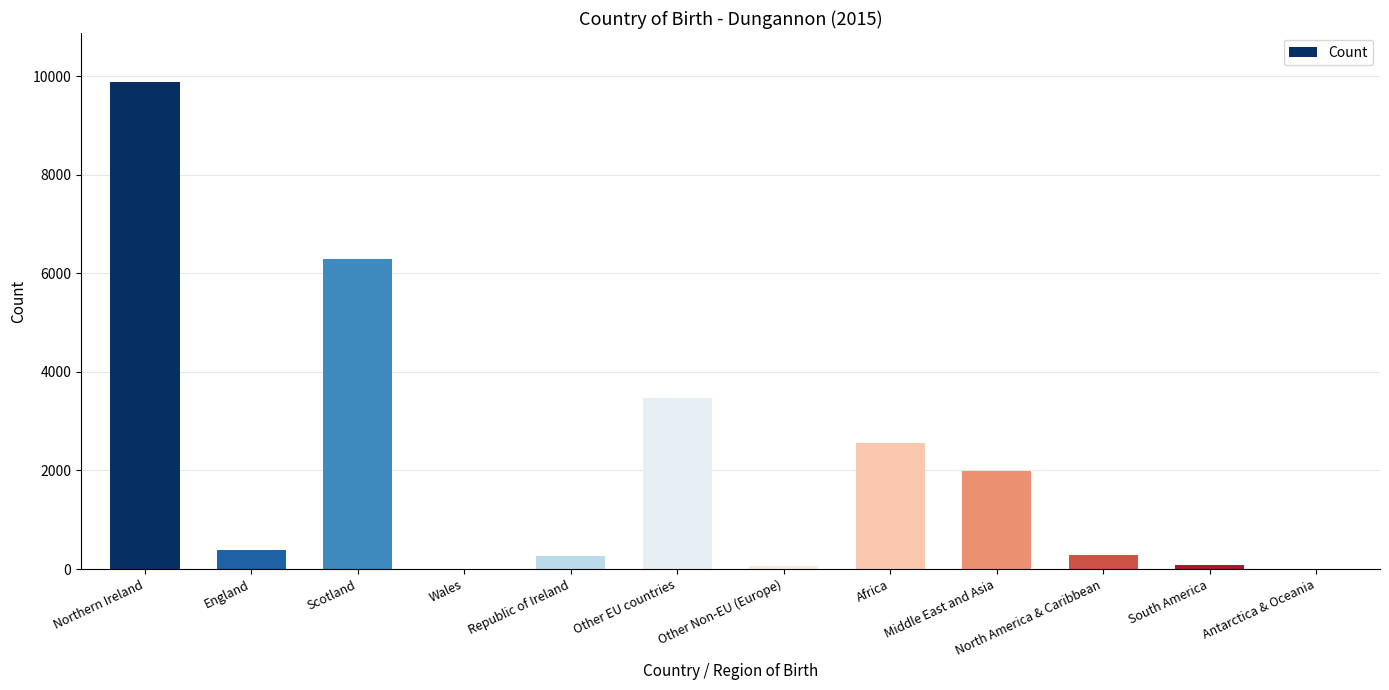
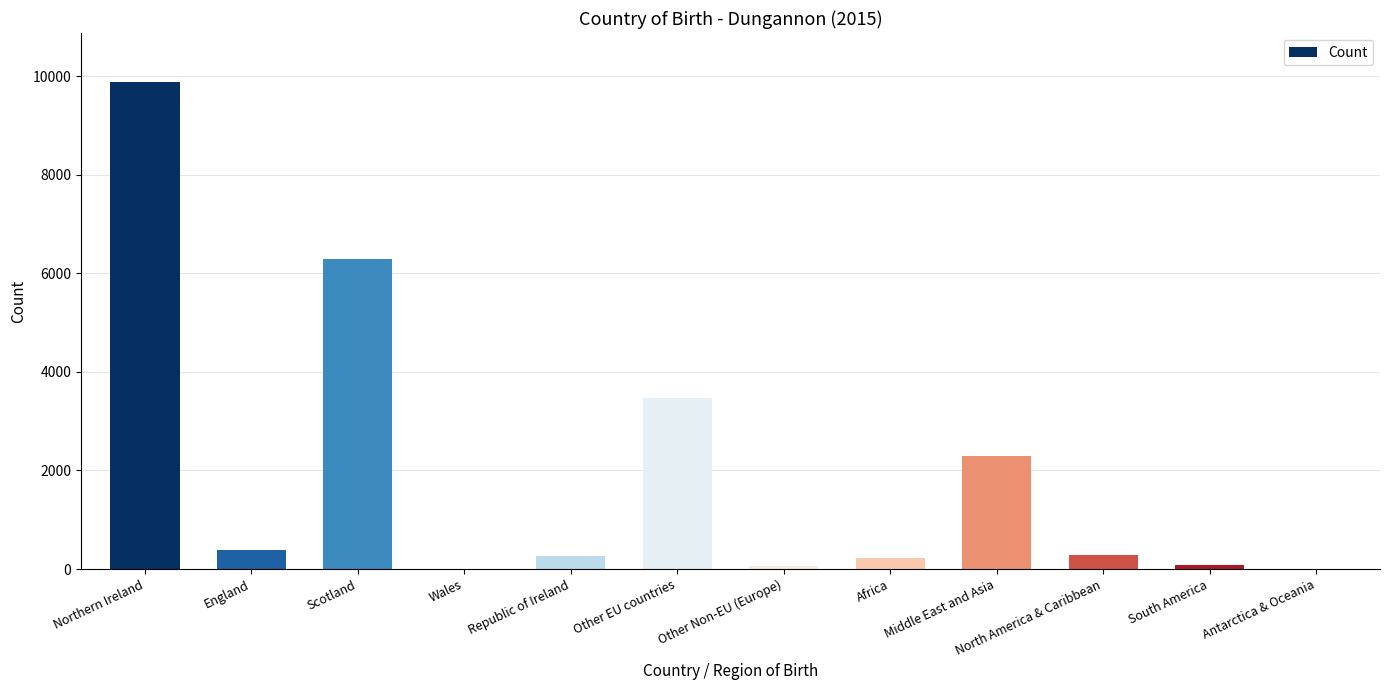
  {
    "Northern Ireland": 9900,
    "England": 400,
    "Scotland": 6300,
    "Republic of Ireland": 300,
    "Other EU countries": 3500,
    "Other Non-EU (Europe)": 100,
-   "Africa": 2600,
-   "Middle East and Asia": 2000,
+   "Africa": 200,
+   "Middle East and Asia": 2300,
    "North America & Caribbean": 300,
    "South America": 100
  }
